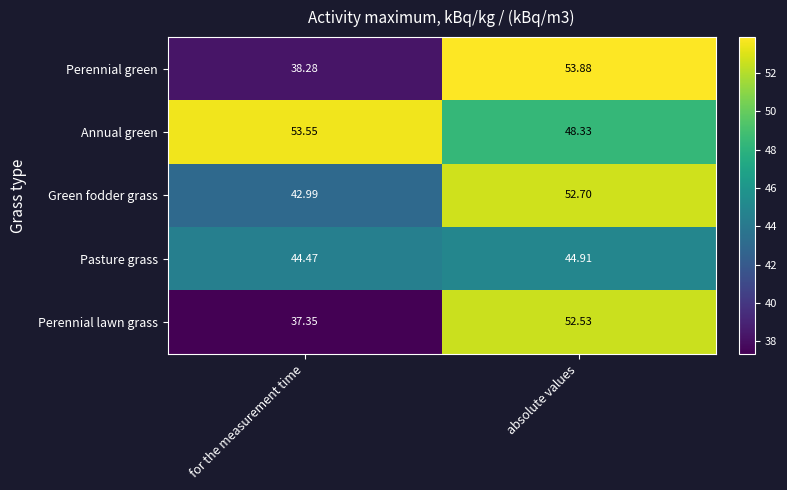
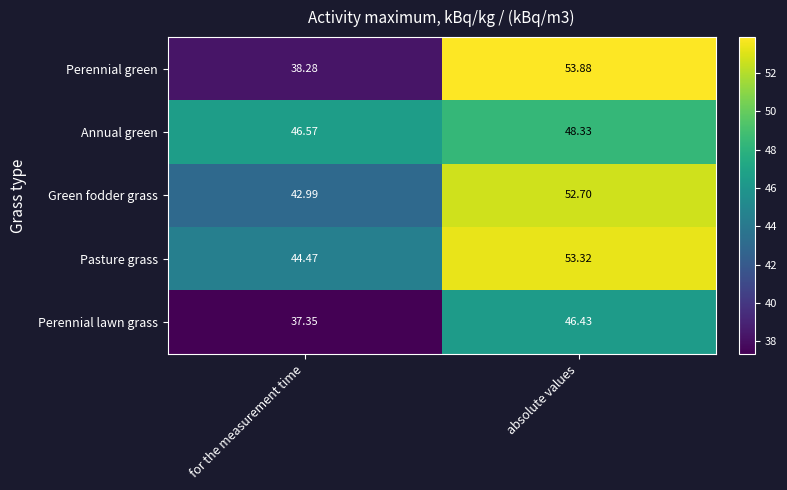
  {
    "Perennial green": {
      "for the measurement time": 38.28,
      "absolute values": 53.88
    },
    "Annual green": {
-     "for the measurement time": 53.55,
+     "for the measurement time": 46.57,
      "absolute values": 48.33
    },
    "Green fodder grass": {
      "for the measurement time": 42.99,
      "absolute values": 52.70
    },
    "Pasture grass": {
      "for the measurement time": 44.47,
-     "absolute values": 44.91
+     "absolute values": 53.32
    },
    "Perennial lawn grass": {
      "for the measurement time": 37.35,
-     "absolute values": 52.53
+     "absolute values": 46.43
    }
  }
